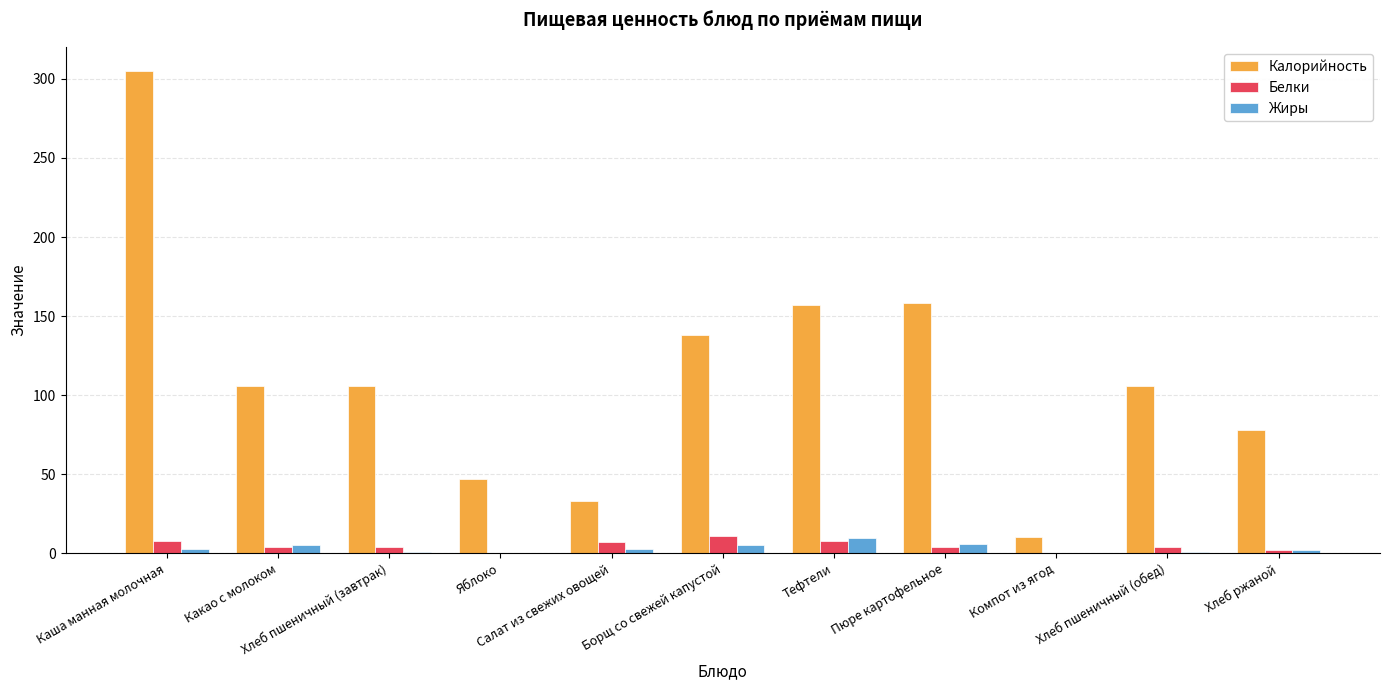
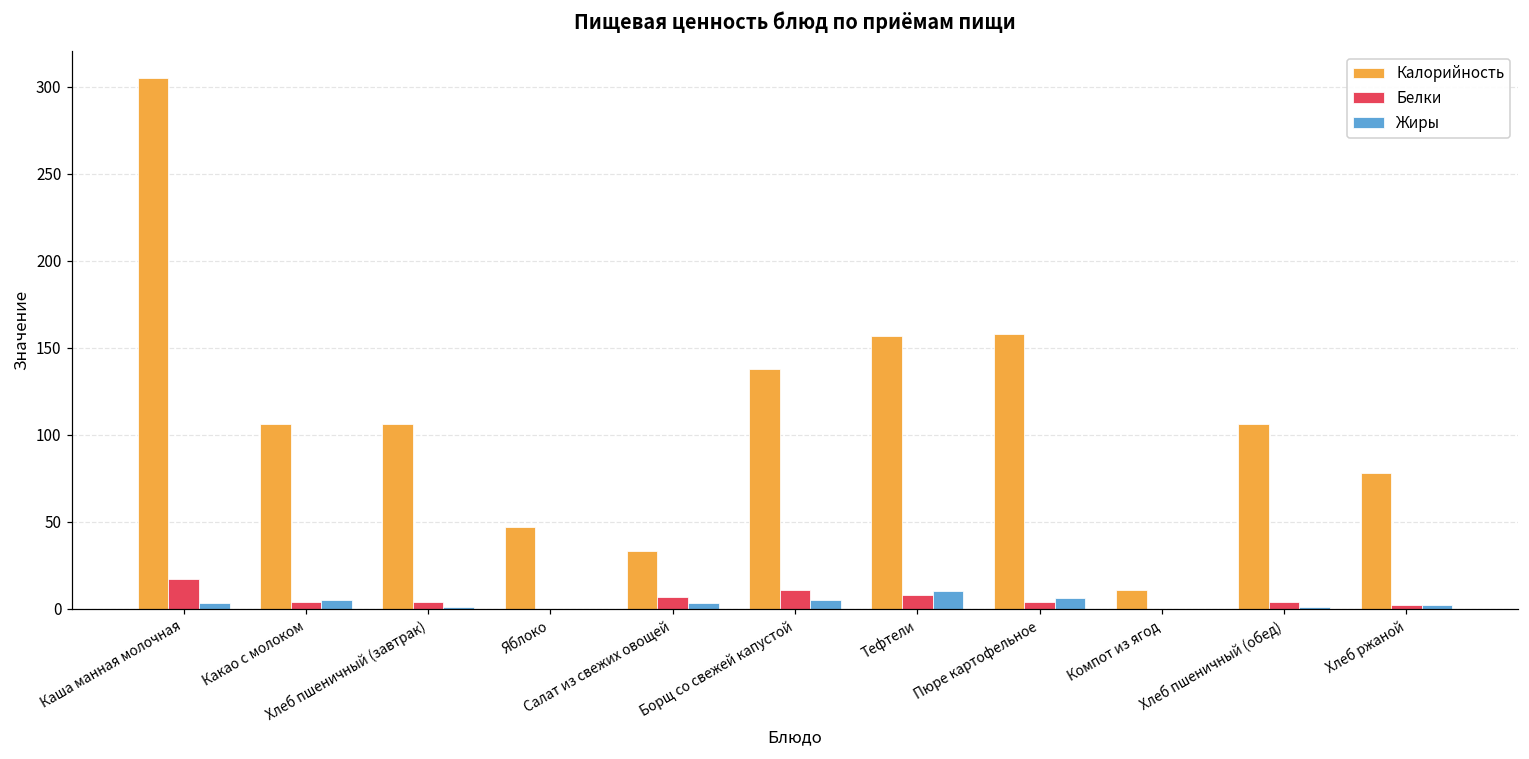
  {
    "Калорийность": {
      "Каша манная молочная": 305,
      "Какао с молоком": 106,
      "Хлеб пшеничный (завтрак)": 106,
      "Яблоко": 47,
      "Салат из свежих овощей": 33,
      "Борщ со свежей капустой": 138,
      "Тефтели": 157,
      "Пюре картофельное": 158,
      "Компот из ягод": 11,
      "Хлеб пшеничный (обед)": 106,
      "Хлеб ржаной": 78
    },
    "Белки": {
-     "Каша манная молочная": 8,
+     "Каша манная молочная": 17,
      "Какао с молоком": 4,
      "Хлеб пшеничный (завтрак)": 4,
      "Яблоко": 0,
      "Салат из свежих овощей": 7,
      "Борщ со свежей капустой": 11,
      "Тефтели": 8,
      "Пюре картофельное": 4,
      "Компот из ягод": 0,
      "Хлеб пшеничный (обед)": 4,
      "Хлеб ржаной": 2
    },
    "Жиры": {
      "Каша манная молочная": 3,
      "Какао с молоком": 5,
      "Яблоко": 0,
      "Салат из свежих овощей": 3,
      "Борщ со свежей капустой": 5,
      "Тефтели": 10,
      "Пюре картофельное": 6,
      "Компот из ягод": 0,
      "Хлеб ржаной": 2
    }
  }
